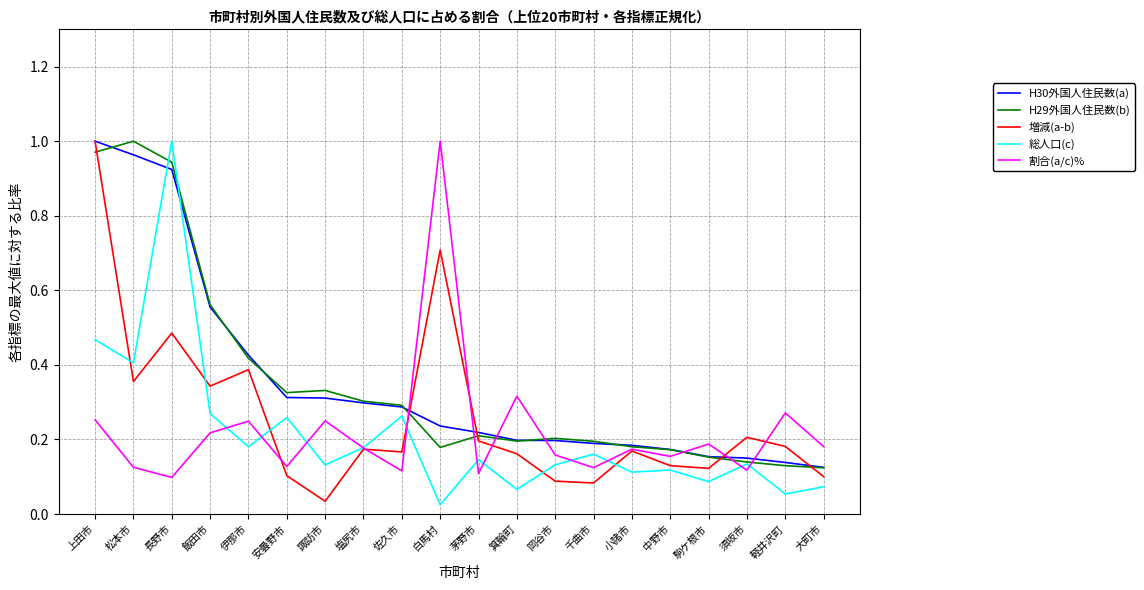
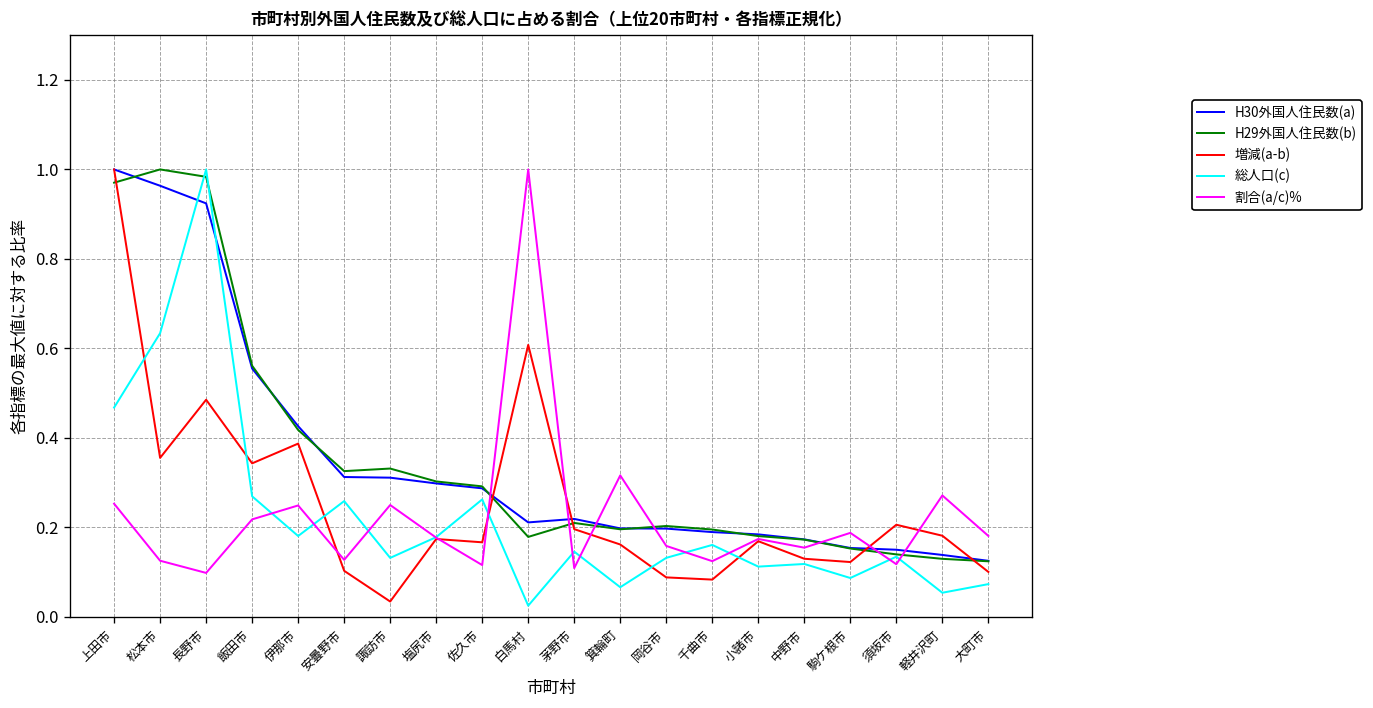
  {
    "H30外国人住民数(a)": {
      "松本市": 0.96,
      "長野市": 0.92,
      "伊那市": 0.43,
      "安曇野市": 0.31,
      "諏訪市": 0.31,
-     "白馬村": 0.24,
+     "白馬村": 0.21,
      "茅野市": 0.22,
      "須坂市": 0.15,
      "軽井沢町": 0.14
    },
    "H29外国人住民数(b)": {
      "上田市": 0.97,
      "松本市": 1.00,
-     "長野市": 0.94,
+     "長野市": 0.98,
      "伊那市": 0.42,
      "安曇野市": 0.33,
      "諏訪市": 0.33,
      "白馬村": 0.18,
      "茅野市": 0.21,
      "軽井沢町": 0.13
    },
    "増減(a-b)": {
      "松本市": 0.36,
      "長野市": 0.49,
      "飯田市": 0.34,
      "伊那市": 0.39,
      "安曇野市": 0.10,
      "諏訪市": 0.03,
      "佐久市": 0.17,
-     "白馬村": 0.71,
+     "白馬村": 0.61,
      "茅野市": 0.20,
      "箕輪町": 0.16,
      "岡谷市": 0.09,
      "千曲市": 0.08,
      "中野市": 0.13,
      "駒ケ根市": 0.12,
      "須坂市": 0.21,
      "軽井沢町": 0.18,
      "大町市": 0.10
    },
    "総人口(c)": {
      "上田市": 0.47,
-     "松本市": 0.41,
+     "松本市": 0.63,
      "長野市": 1.00,
      "飯田市": 0.27,
      "伊那市": 0.18,
      "安曇野市": 0.26,
      "諏訪市": 0.13,
      "佐久市": 0.26,
      "白馬村": 0.02,
      "茅野市": 0.15,
      "箕輪町": 0.07,
      "岡谷市": 0.13,
      "千曲市": 0.16,
      "小諸市": 0.11,
      "中野市": 0.12,
      "駒ケ根市": 0.09,
      "軽井沢町": 0.05,
      "大町市": 0.07
    },
    "割合(a/c)%": {
      "上田市": 0.25,
      "松本市": 0.13,
      "長野市": 0.10,
      "飯田市": 0.22,
      "伊那市": 0.25,
      "安曇野市": 0.13,
      "諏訪市": 0.25,
      "佐久市": 0.12,
      "白馬村": 1.00,
      "茅野市": 0.11,
      "箕輪町": 0.32,
      "岡谷市": 0.16,
      "千曲市": 0.12,
      "中野市": 0.15,
      "駒ケ根市": 0.19,
      "須坂市": 0.12,
      "軽井沢町": 0.27,
      "大町市": 0.18
    }
  }
